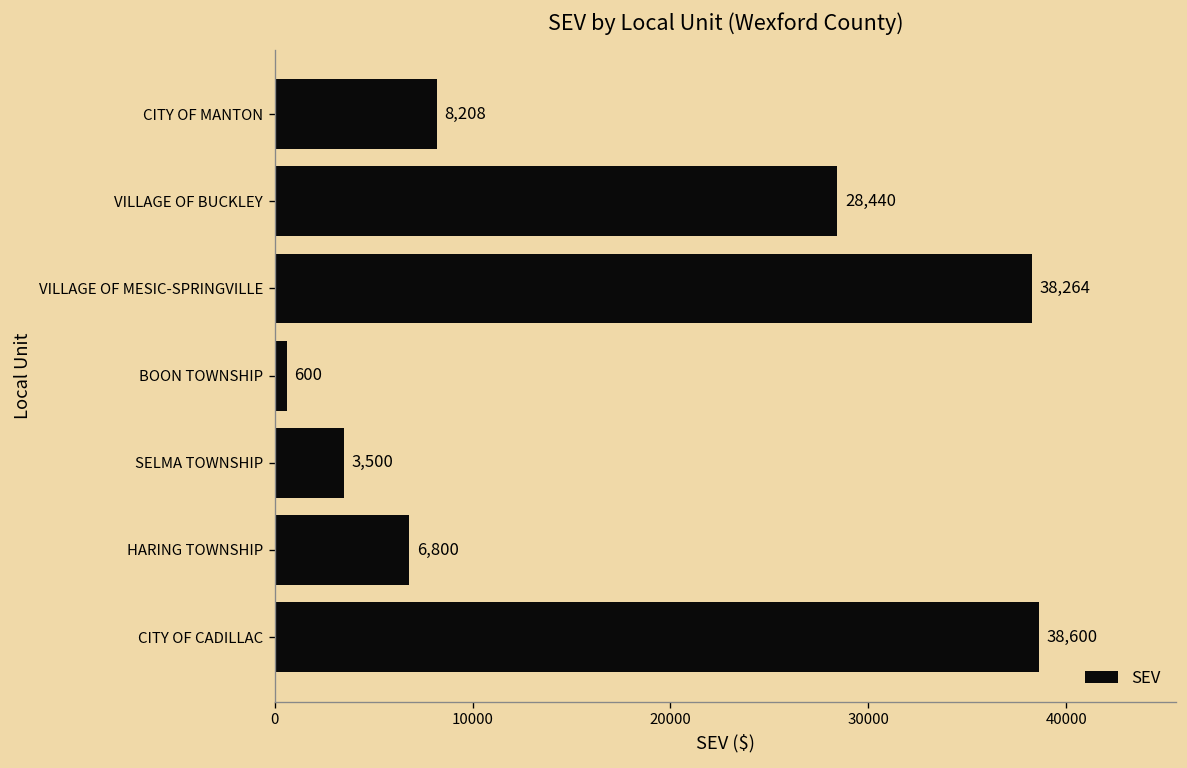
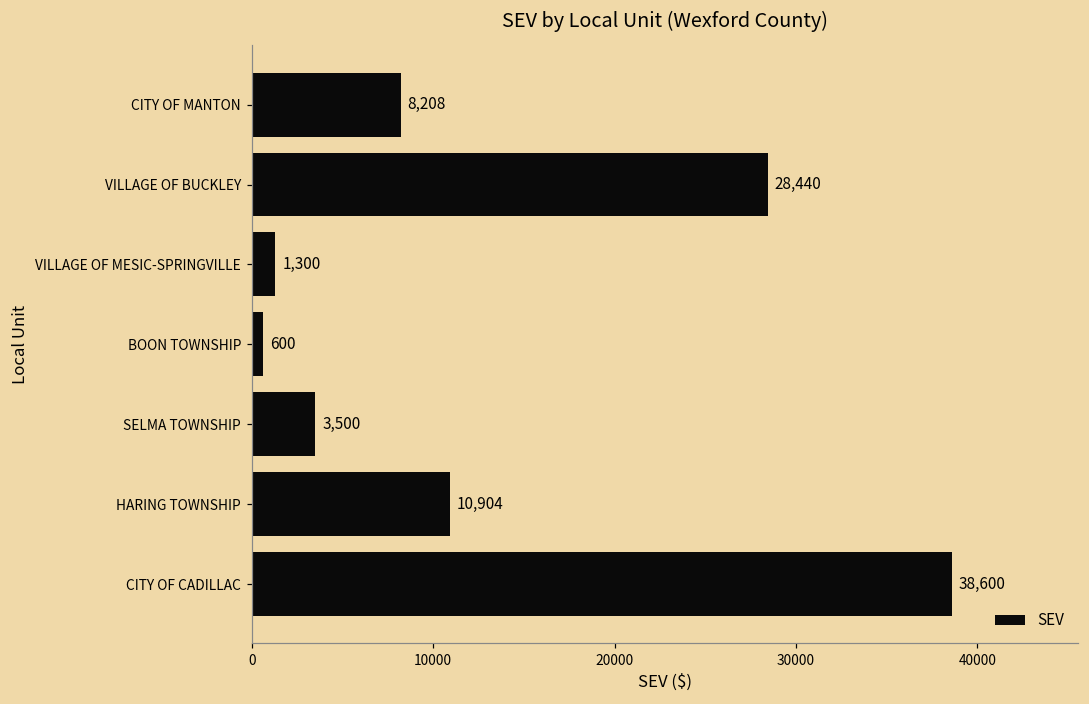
  {
    "CITY OF MANTON": "8,208",
    "VILLAGE OF BUCKLEY": "28,440",
-   "VILLAGE OF MESIC-SPRINGVILLE": "38,264",
+   "VILLAGE OF MESIC-SPRINGVILLE": "1,300",
    "BOON TOWNSHIP": "600",
    "SELMA TOWNSHIP": "3,500",
-   "HARING TOWNSHIP": "6,800",
+   "HARING TOWNSHIP": "10,904",
    "CITY OF CADILLAC": "38,600"
  }
